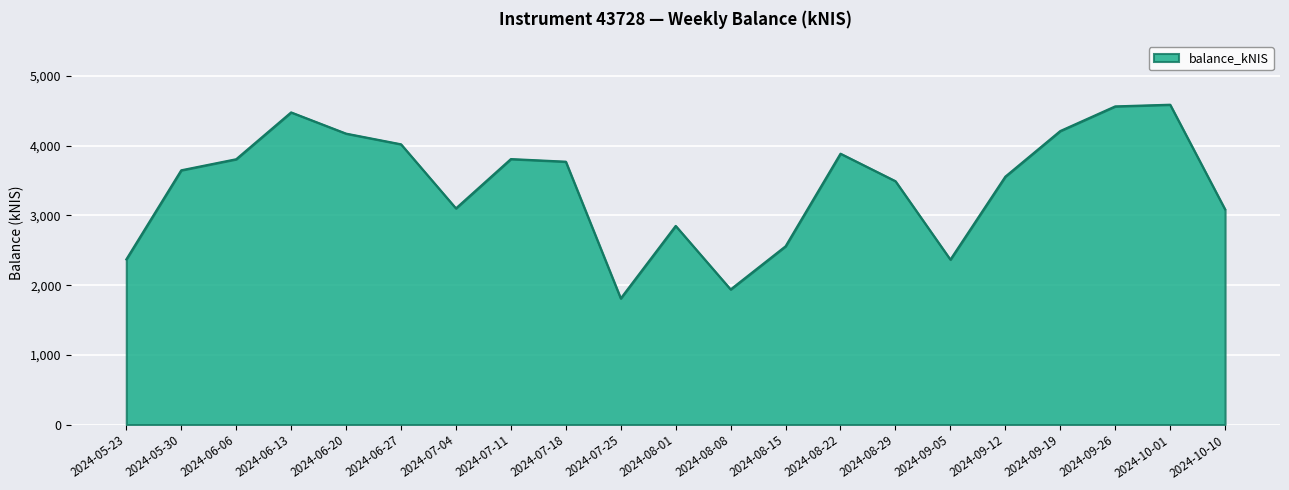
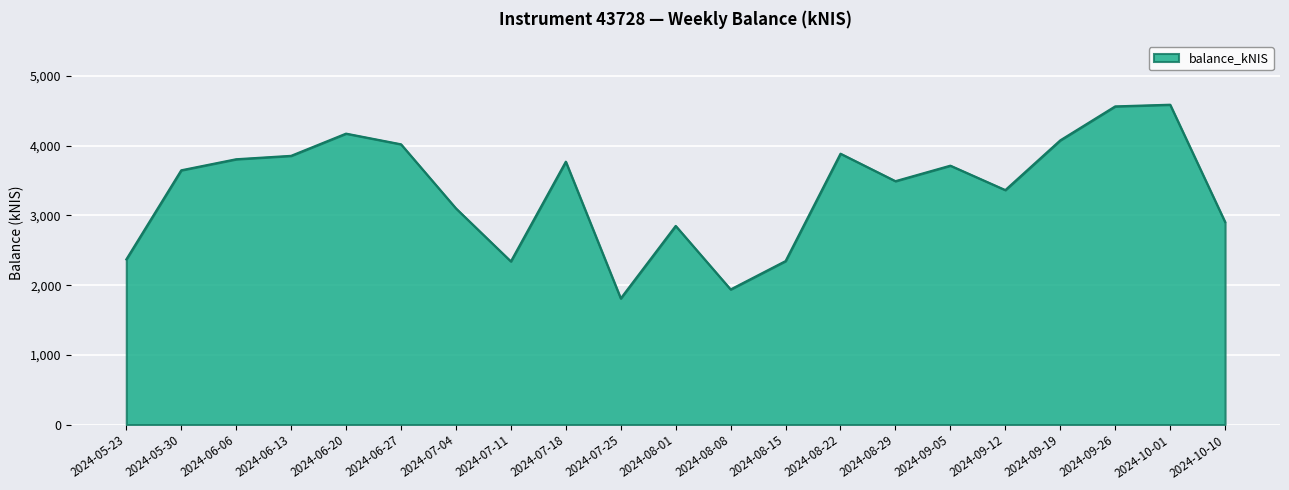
  {
    "2024-05-23": "2,400",
    "2024-05-30": "3,600",
    "2024-06-06": "3,800",
-   "2024-06-13": "4,500",
+   "2024-06-13": "3,900",
    "2024-06-20": "4,200",
    "2024-06-27": "4,000",
    "2024-07-04": "3,100",
-   "2024-07-11": "3,800",
+   "2024-07-11": "2,300",
    "2024-07-18": "3,800",
    "2024-07-25": "1,800",
    "2024-08-01": "2,900",
    "2024-08-08": "1,900",
-   "2024-08-15": "2,600",
+   "2024-08-15": "2,300",
    "2024-08-22": "3,900",
    "2024-08-29": "3,500",
-   "2024-09-05": "2,400",
-   "2024-09-12": "3,600",
-   "2024-09-19": "4,200",
+   "2024-09-05": "3,700",
+   "2024-09-12": "3,400",
+   "2024-09-19": "4,100",
    "2024-09-26": "4,600",
    "2024-10-01": "4,600",
-   "2024-10-10": "3,100"
+   "2024-10-10": "2,900"
  }
